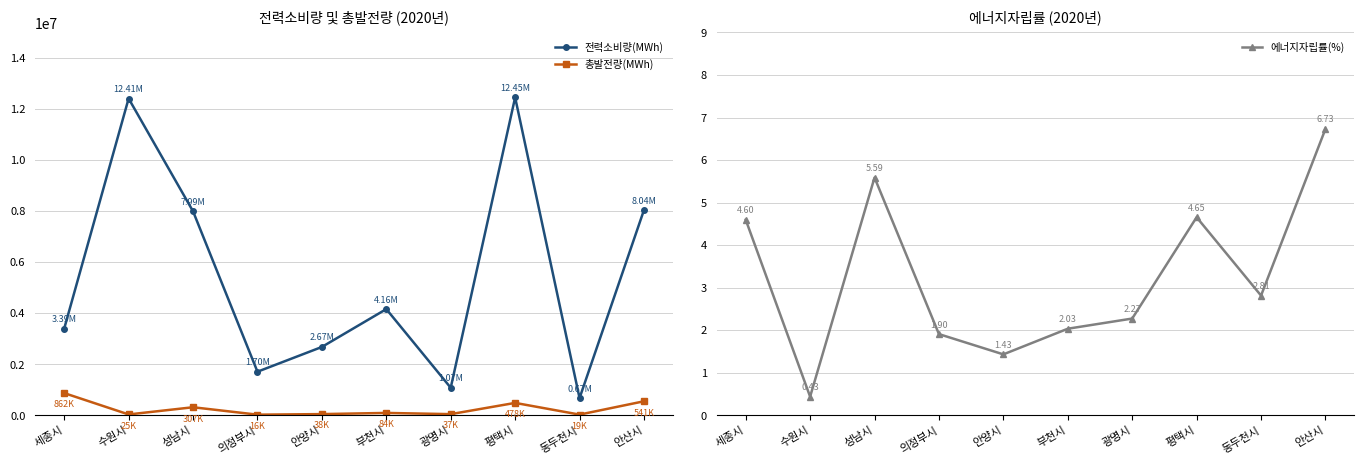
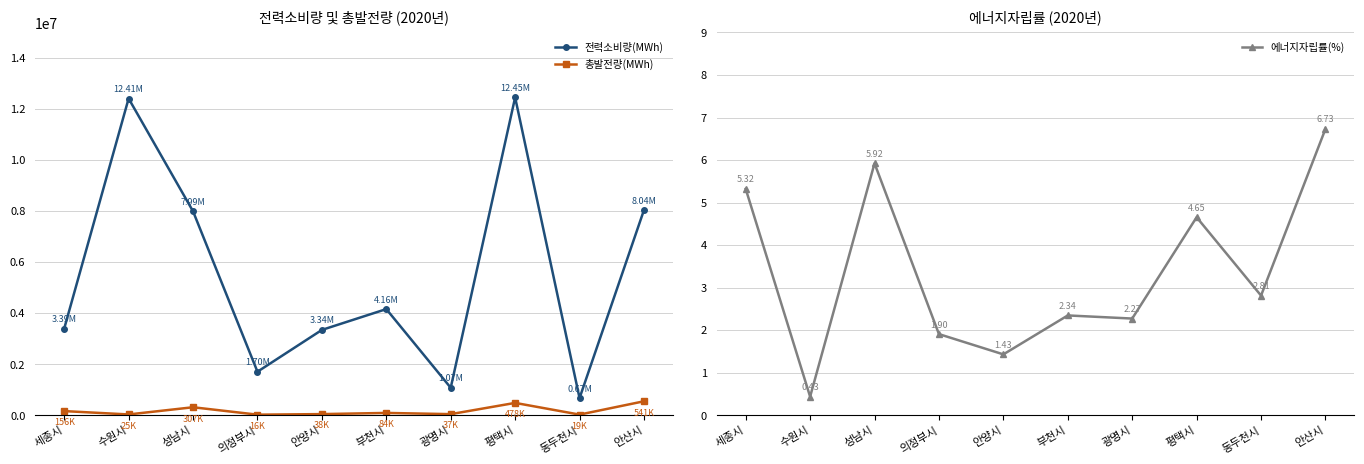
  {
    "전력소비량 및 총발전량 (2020년)": {
      "전력소비량(MWh)": {
        "세종시": "3.39M",
        "수원시": "12.41M",
        "성남시": "7.99M",
        "의정부시": "1.70M",
-       "안양시": "2.67M",
+       "안양시": "3.34M",
        "부천시": "4.16M",
        "광명시": "1.07M",
        "평택시": "12.45M",
        "동두천시": "0.67M",
        "안산시": "8.04M"
      },
      "총발전량(MWh)": {
-       "세종시": "862K",
+       "세종시": "156K",
        "수원시": "25K",
        "성남시": "307K",
        "의정부시": "16K",
        "안양시": "38K",
        "부천시": "84K",
        "광명시": "37K",
        "평택시": "478K",
        "동두천시": "19K",
        "안산시": "541K"
      }
    },
    "에너지자립률 (2020년)": {
-     "세종시": "4.60",
+     "세종시": "5.32",
      "수원시": "0.43",
-     "성남시": "5.59",
+     "성남시": "5.92",
      "의정부시": "1.90",
      "안양시": "1.43",
-     "부천시": "2.03",
+     "부천시": "2.34",
      "광명시": "2.27",
      "평택시": "4.65",
      "동두천시": "2.81",
      "안산시": "6.73"
    }
  }
